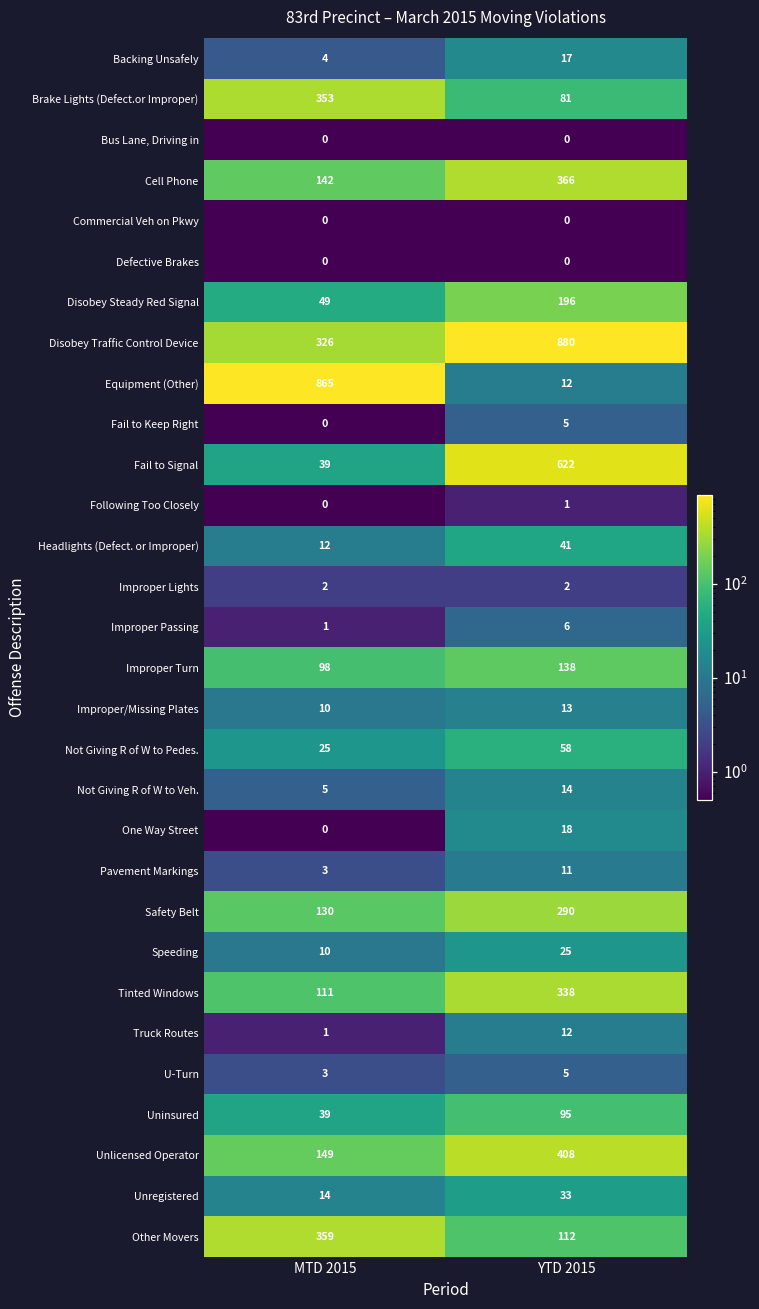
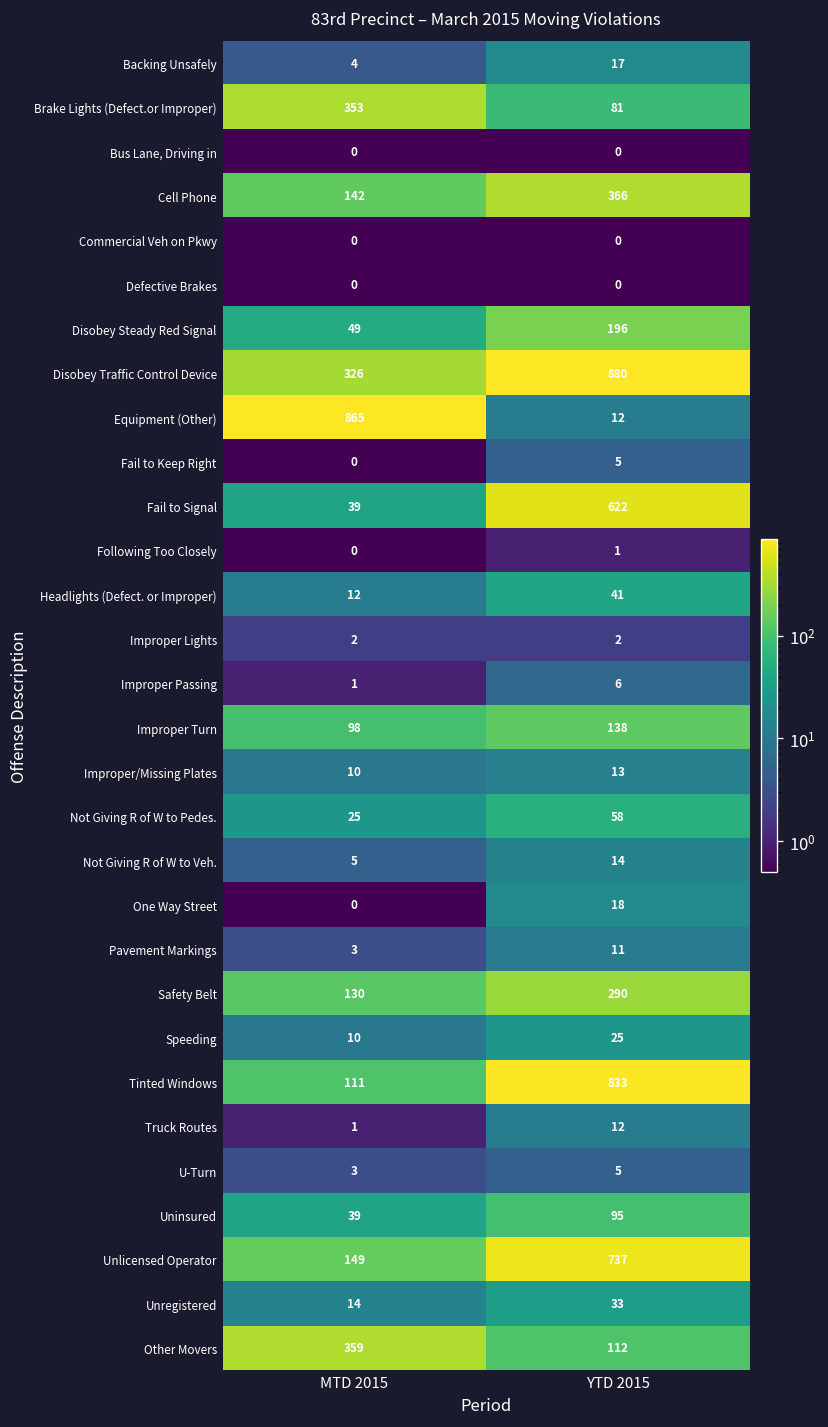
  {
    "Backing Unsafely": {
      "MTD 2015": 4,
      "YTD 2015": 17
    },
    "Brake Lights (Defect.or Improper)": {
      "MTD 2015": 353,
      "YTD 2015": 81
    },
    "Bus Lane, Driving in": {
      "MTD 2015": 0,
      "YTD 2015": 0
    },
    "Cell Phone": {
      "MTD 2015": 142,
      "YTD 2015": 366
    },
    "Commercial Veh on Pkwy": {
      "MTD 2015": 0,
      "YTD 2015": 0
    },
    "Defective Brakes": {
      "MTD 2015": 0,
      "YTD 2015": 0
    },
    "Disobey Steady Red Signal": {
      "MTD 2015": 49,
      "YTD 2015": 196
    },
    "Disobey Traffic Control Device": {
      "MTD 2015": 326,
      "YTD 2015": 880
    },
    "Equipment (Other)": {
      "MTD 2015": 865,
      "YTD 2015": 12
    },
    "Fail to Keep Right": {
      "MTD 2015": 0,
      "YTD 2015": 5
    },
    "Fail to Signal": {
      "MTD 2015": 39,
      "YTD 2015": 622
    },
    "Following Too Closely": {
      "MTD 2015": 0,
      "YTD 2015": 1
    },
    "Headlights (Defect. or Improper)": {
      "MTD 2015": 12,
      "YTD 2015": 41
    },
    "Improper Lights": {
      "MTD 2015": 2,
      "YTD 2015": 2
    },
    "Improper Passing": {
      "MTD 2015": 1,
      "YTD 2015": 6
    },
    "Improper Turn": {
      "MTD 2015": 98,
      "YTD 2015": 138
    },
    "Improper/Missing Plates": {
      "MTD 2015": 10,
      "YTD 2015": 13
    },
    "Not Giving R of W to Pedes.": {
      "MTD 2015": 25,
      "YTD 2015": 58
    },
    "Not Giving R of W to Veh.": {
      "MTD 2015": 5,
      "YTD 2015": 14
    },
    "One Way Street": {
      "MTD 2015": 0,
      "YTD 2015": 18
    },
    "Pavement Markings": {
      "MTD 2015": 3,
      "YTD 2015": 11
    },
    "Safety Belt": {
      "MTD 2015": 130,
      "YTD 2015": 290
    },
    "Speeding": {
      "MTD 2015": 10,
      "YTD 2015": 25
    },
    "Tinted Windows": {
      "MTD 2015": 111,
-     "YTD 2015": 338
+     "YTD 2015": 833
    },
    "Truck Routes": {
      "MTD 2015": 1,
      "YTD 2015": 12
    },
    "U-Turn": {
      "MTD 2015": 3,
      "YTD 2015": 5
    },
    "Uninsured": {
      "MTD 2015": 39,
      "YTD 2015": 95
    },
    "Unlicensed Operator": {
      "MTD 2015": 149,
-     "YTD 2015": 408
+     "YTD 2015": 737
    },
    "Unregistered": {
      "MTD 2015": 14,
      "YTD 2015": 33
    },
    "Other Movers": {
      "MTD 2015": 359,
      "YTD 2015": 112
    }
  }
